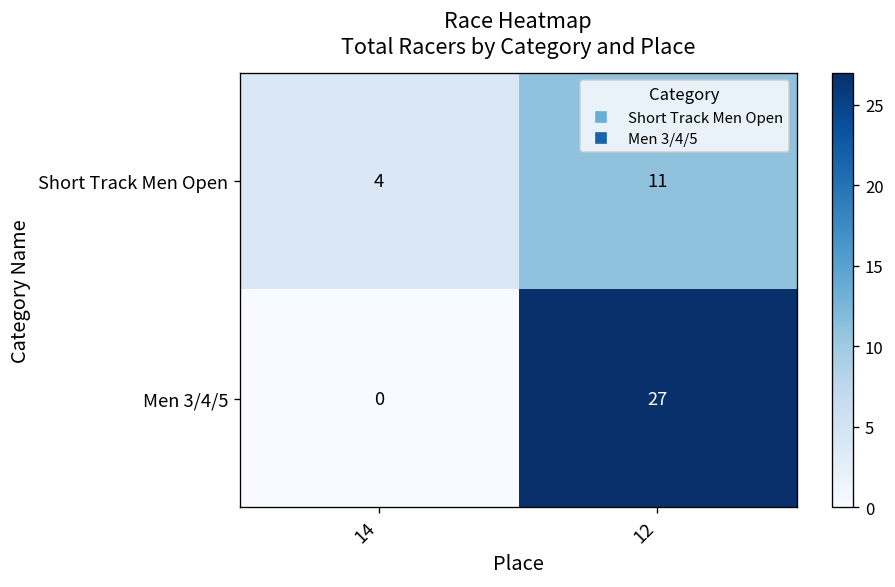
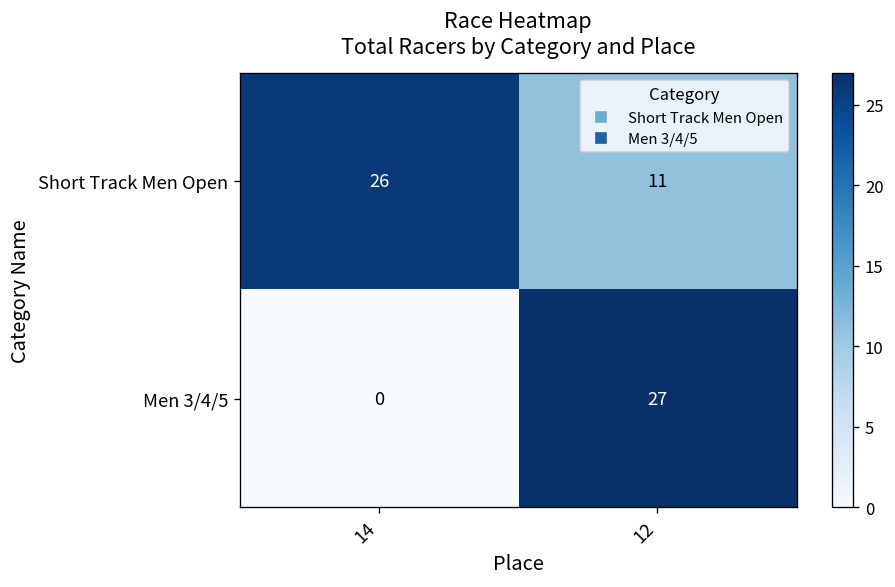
  {
    "Short Track Men Open": {
-     "14": 4,
+     "14": 26,
      "12": 11
    },
    "Men 3/4/5": {
      "14": 0,
      "12": 27
    }
  }
